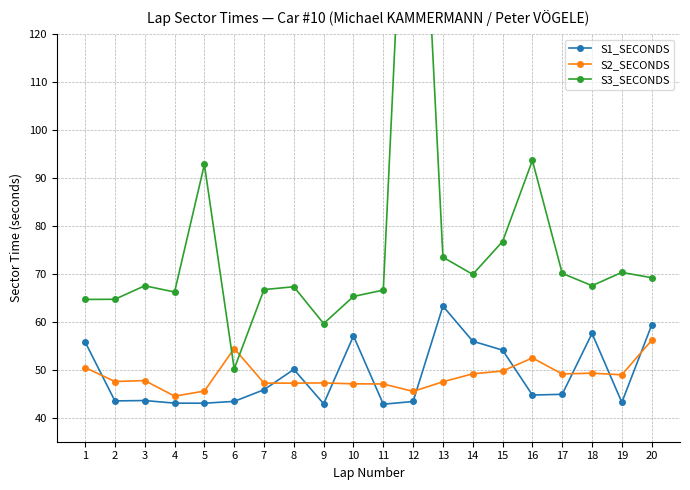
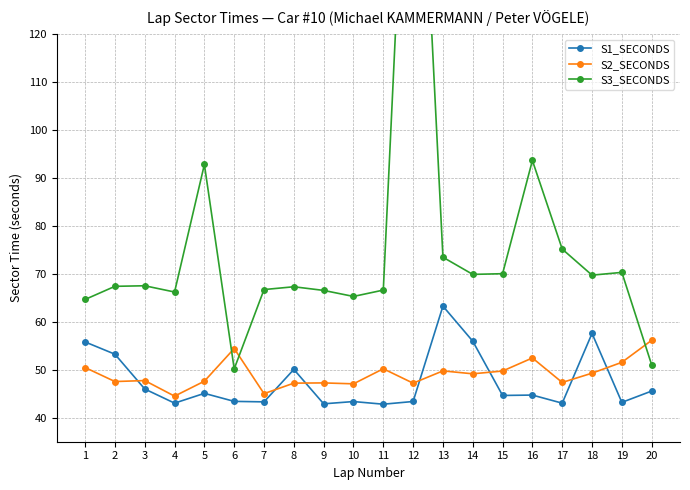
  {
    "S1_SECONDS": {
      "1": 56,
-     "2": 44,
-     "3": 44,
+     "2": 53,
+     "3": 46,
      "4": 43,
-     "5": 43,
+     "5": 45,
      "6": 43,
-     "7": 46,
+     "7": 43,
      "8": 50,
      "9": 43,
-     "10": 57,
+     "10": 43,
      "11": 43,
      "12": 43,
      "13": 63,
      "14": 56,
-     "15": 54,
+     "15": 45,
      "16": 45,
-     "17": 45,
+     "17": 43,
      "18": 58,
      "19": 43,
-     "20": 59
+     "20": 46
    },
    "S2_SECONDS": {
      "1": 50,
      "2": 48,
      "3": 48,
      "4": 45,
-     "5": 46,
+     "5": 48,
      "6": 54,
-     "7": 47,
+     "7": 45,
      "8": 47,
      "9": 47,
      "10": 47,
-     "11": 47,
-     "12": 45,
-     "13": 48,
+     "11": 50,
+     "12": 47,
+     "13": 50,
      "14": 49,
      "15": 50,
      "16": 52,
-     "17": 49,
+     "17": 47,
      "18": 49,
-     "19": 49,
+     "19": 52,
      "20": 56
    },
    "S3_SECONDS": {
      "1": 65,
-     "2": 65,
+     "2": 67,
      "3": 68,
      "4": 66,
      "5": 93,
      "6": 50,
      "7": 67,
      "8": 67,
-     "9": 60,
+     "9": 67,
      "10": 65,
      "11": 67,
      "13": 73,
      "14": 70,
-     "15": 77,
+     "15": 70,
      "16": 94,
-     "17": 70,
-     "18": 68,
+     "17": 75,
+     "18": 70,
      "19": 70,
-     "20": 69
+     "20": 51
    }
  }
